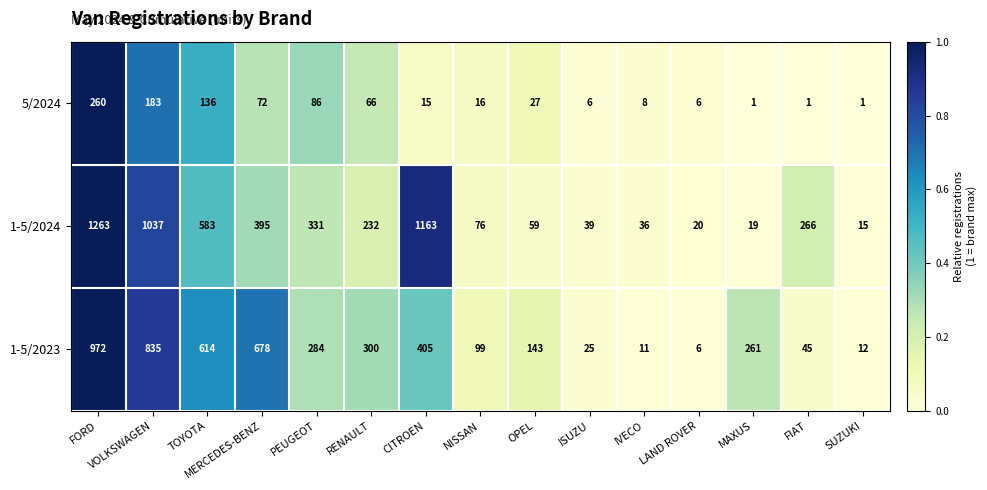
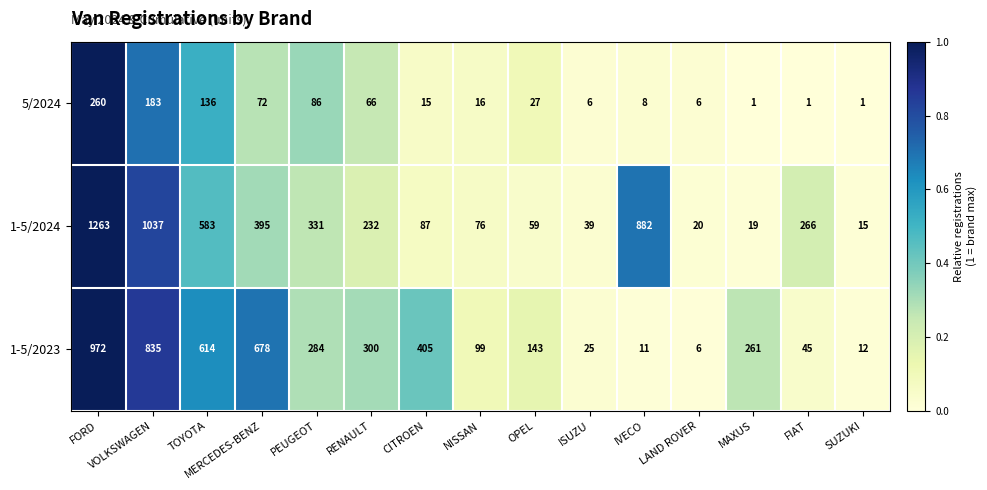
  {
    "5/2024": {
      "FORD": 260,
      "VOLKSWAGEN": 183,
      "TOYOTA": 136,
      "MERCEDES-BENZ": 72,
      "PEUGEOT": 86,
      "RENAULT": 66,
      "CITROEN": 15,
      "NISSAN": 16,
      "OPEL": 27,
      "ISUZU": 6,
      "IVECO": 8,
      "LAND ROVER": 6,
      "MAXUS": 1,
      "FIAT": 1,
      "SUZUKI": 1
    },
    "1-5/2024": {
      "FORD": 1263,
      "VOLKSWAGEN": 1037,
      "TOYOTA": 583,
      "MERCEDES-BENZ": 395,
      "PEUGEOT": 331,
      "RENAULT": 232,
-     "CITROEN": 1163,
+     "CITROEN": 87,
      "NISSAN": 76,
      "OPEL": 59,
      "ISUZU": 39,
-     "IVECO": 36,
+     "IVECO": 882,
      "LAND ROVER": 20,
      "MAXUS": 19,
      "FIAT": 266,
      "SUZUKI": 15
    },
    "1-5/2023": {
      "FORD": 972,
      "VOLKSWAGEN": 835,
      "TOYOTA": 614,
      "MERCEDES-BENZ": 678,
      "PEUGEOT": 284,
      "RENAULT": 300,
      "CITROEN": 405,
      "NISSAN": 99,
      "OPEL": 143,
      "ISUZU": 25,
      "IVECO": 11,
      "LAND ROVER": 6,
      "MAXUS": 261,
      "FIAT": 45,
      "SUZUKI": 12
    }
  }
